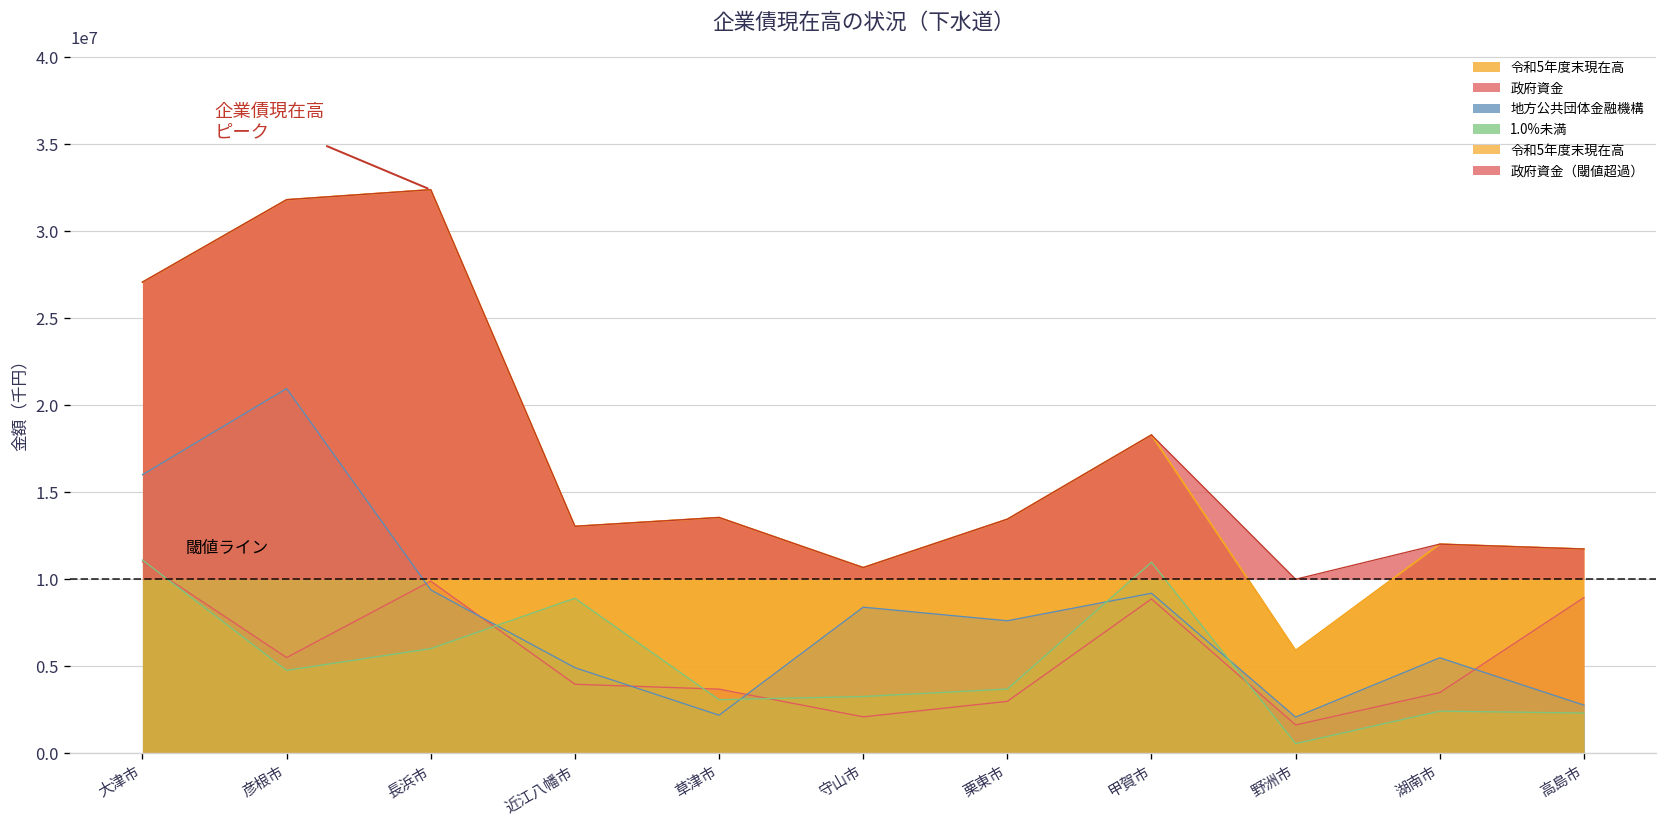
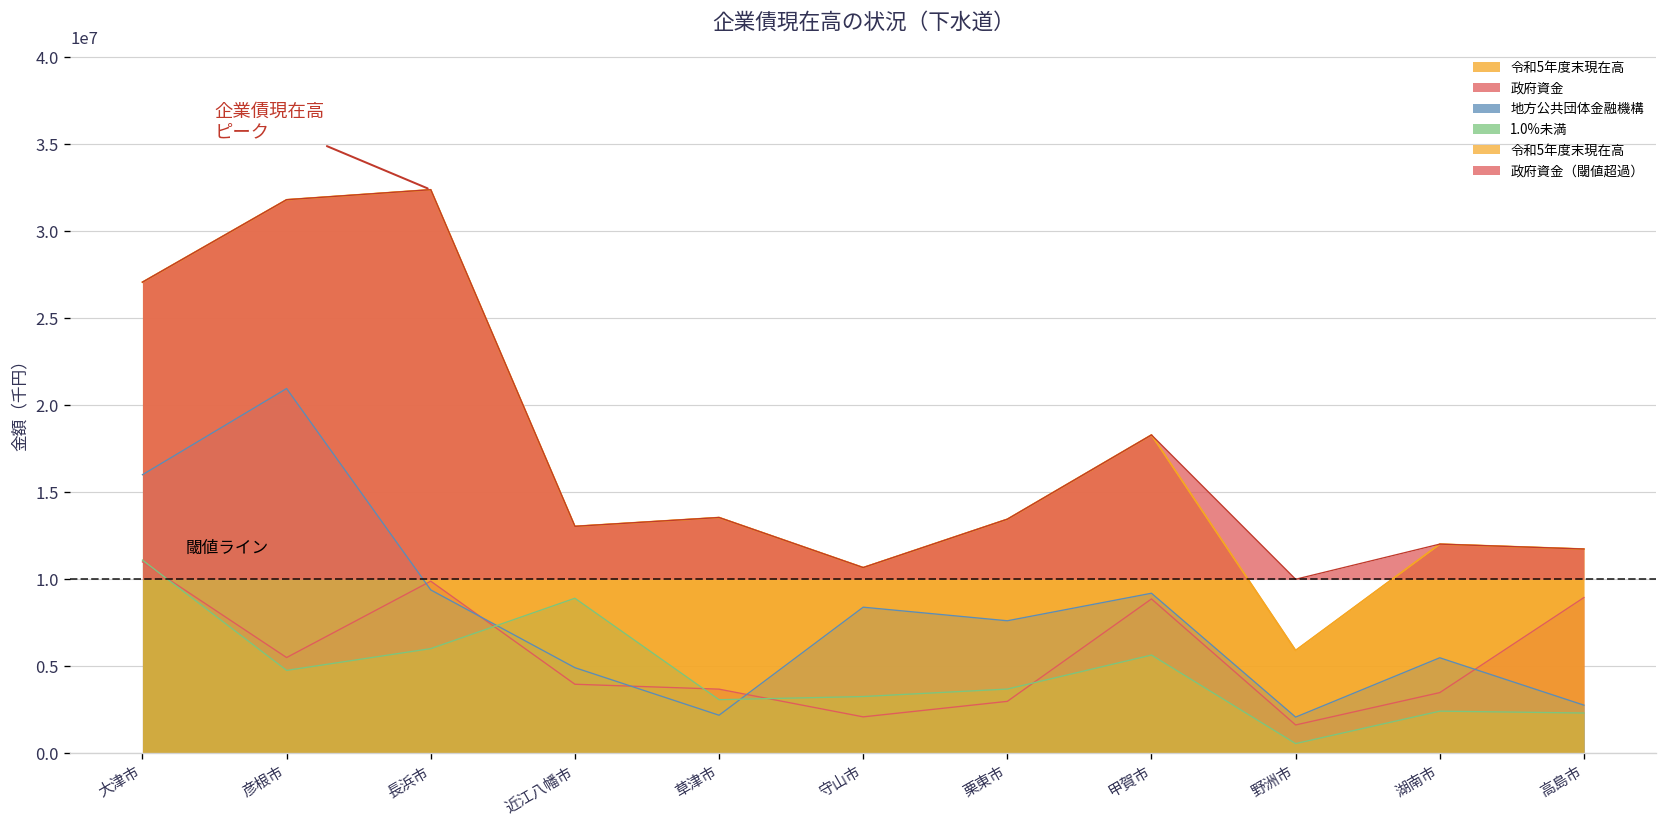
  {
    "令和5年度末現在高": {
      "野洲市": 5900000
    },
    "地方公共団体金融機構": {
      "大津市": 16000000,
      "彦根市": 21000000,
      "長浜市": 9400000,
      "近江八幡市": 4900000,
      "草津市": 2200000,
      "守山市": 8400000,
      "栗東市": 7600000,
      "甲賀市": 9200000,
      "野洲市": 2100000,
      "湖南市": 5500000,
      "高島市": 2800000
    },
    "1.0%未満": {
      "彦根市": 4800000,
      "長浜市": 6000000,
      "近江八幡市": 8900000,
      "草津市": 3100000,
      "守山市": 3300000,
      "栗東市": 3700000,
-     "甲賀市": 11000000,
+     "甲賀市": 5600000,
      "野洲市": 600000,
      "湖南市": 2400000,
      "高島市": 2300000
    }
  }
